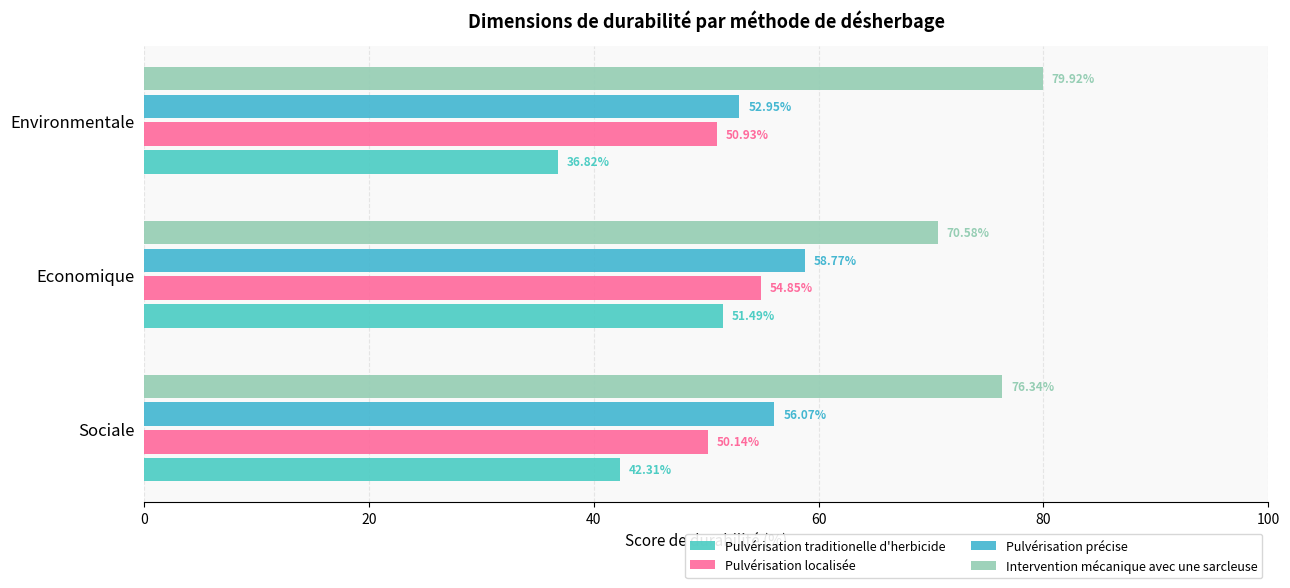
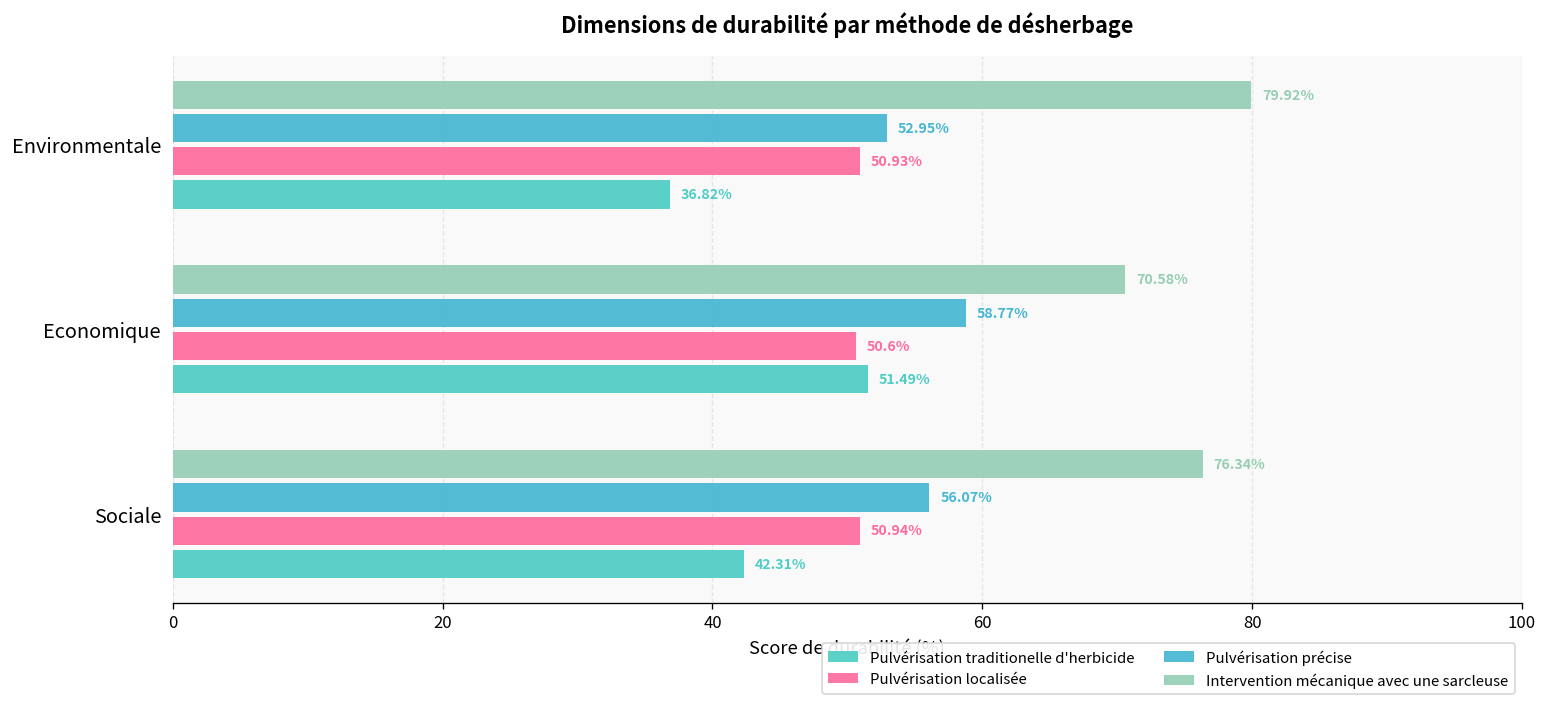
  {
    "Pulvérisation localisée": {
      "Environmentale": "50.93%",
-     "Economique": "54.85%",
-     "Sociale": "50.14%"
+     "Economique": "50.6%",
+     "Sociale": "50.94%"
    },
    "Intervention mécanique avec une sarcleuse": {
      "Environmentale": "79.92%",
      "Economique": "70.58%",
      "Sociale": "76.34%"
    }
  }
